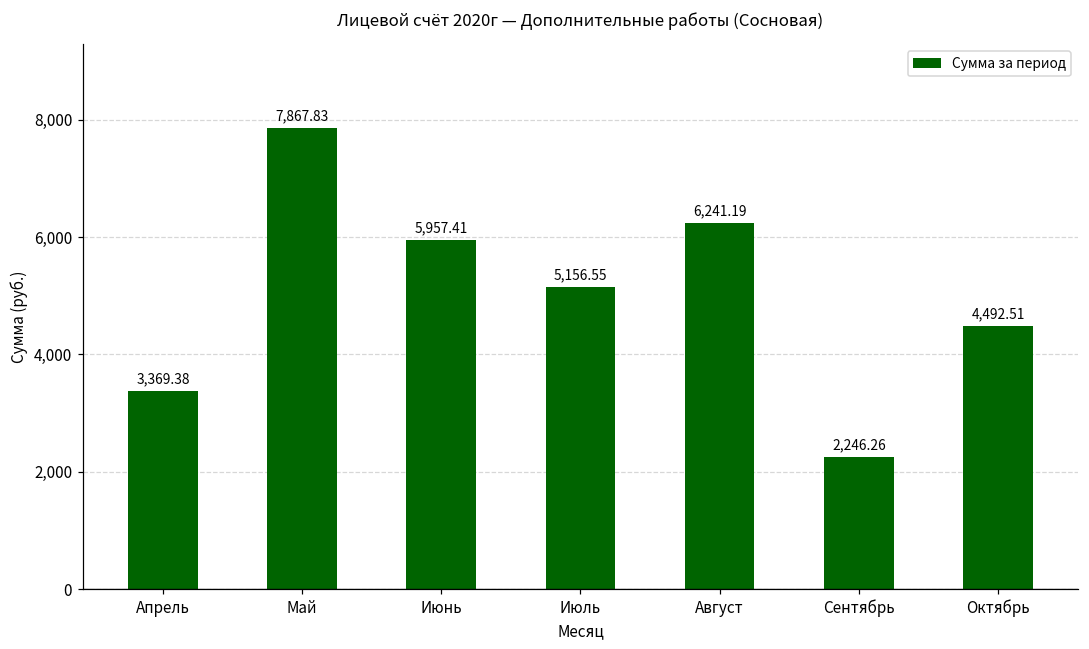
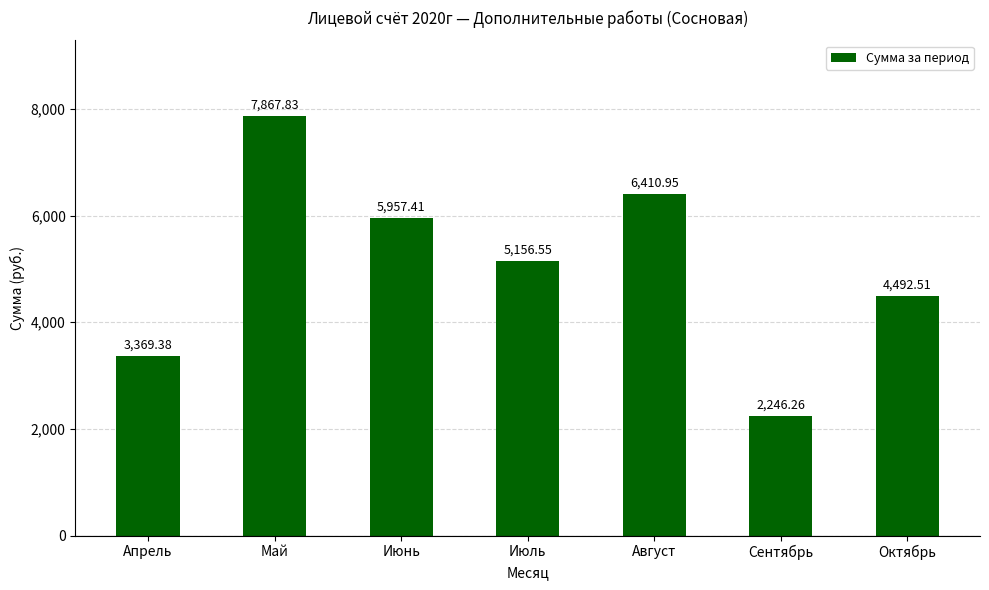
  {
    "Апрель": "3,369.38",
    "Май": "7,867.83",
    "Июнь": "5,957.41",
    "Июль": "5,156.55",
-   "Август": "6,241.19",
+   "Август": "6,410.95",
    "Сентябрь": "2,246.26",
    "Октябрь": "4,492.51"
  }
